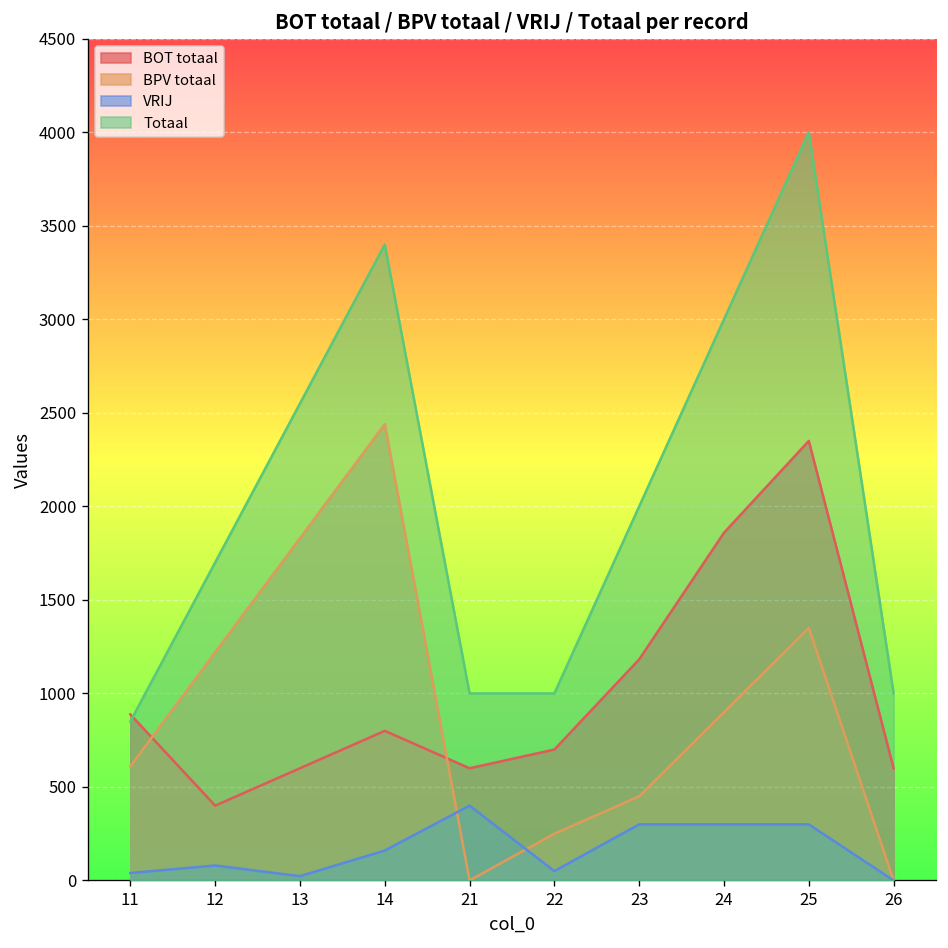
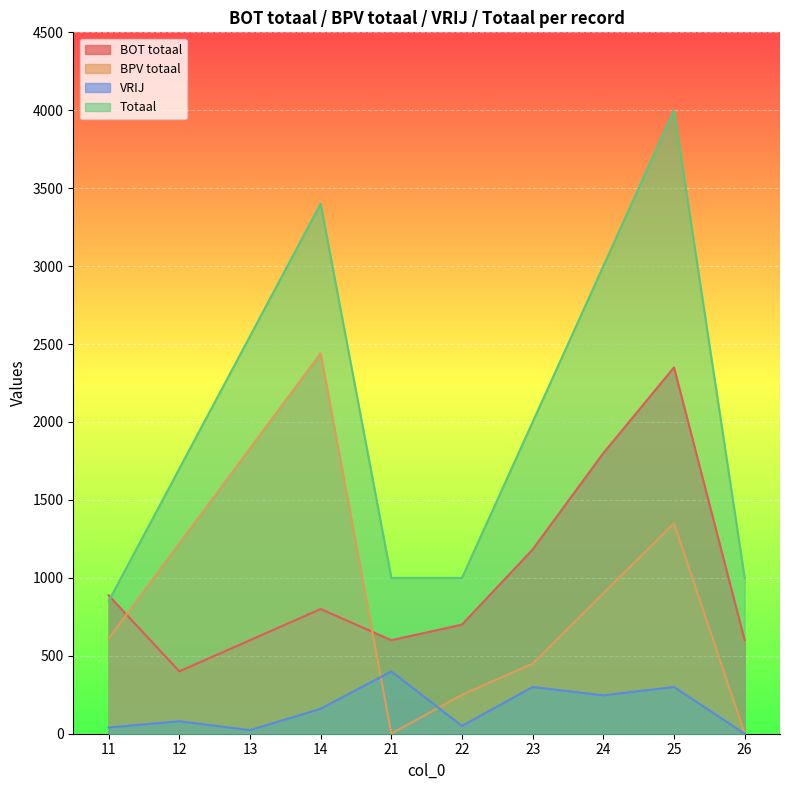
  {
    "BOT totaal": {
      "11": 890,
      "12": 400,
      "13": 600,
      "14": 800,
      "21": 600,
      "22": 700,
      "23": 1180,
-     "24": 1860,
+     "24": 1800,
      "25": 2350,
      "26": 600
    },
    "BPV totaal": {
      "11": 610,
      "12": 1220,
      "13": 1830,
      "14": 2440,
      "21": 0,
      "22": 250,
      "23": 450,
      "24": 900,
      "25": 1350
    },
    "VRIJ": {
      "11": 40,
      "12": 80,
      "13": 20,
      "14": 160,
      "21": 400,
      "22": 50,
      "23": 300,
-     "24": 300,
+     "24": 250,
      "25": 300
    },
    "Totaal": {
      "11": 850,
      "12": 1700,
      "13": 2550,
      "14": 3400,
      "21": 1000,
      "22": 1000,
      "23": 2000,
      "24": 3000,
      "25": 4000,
      "26": 1000
    }
  }
